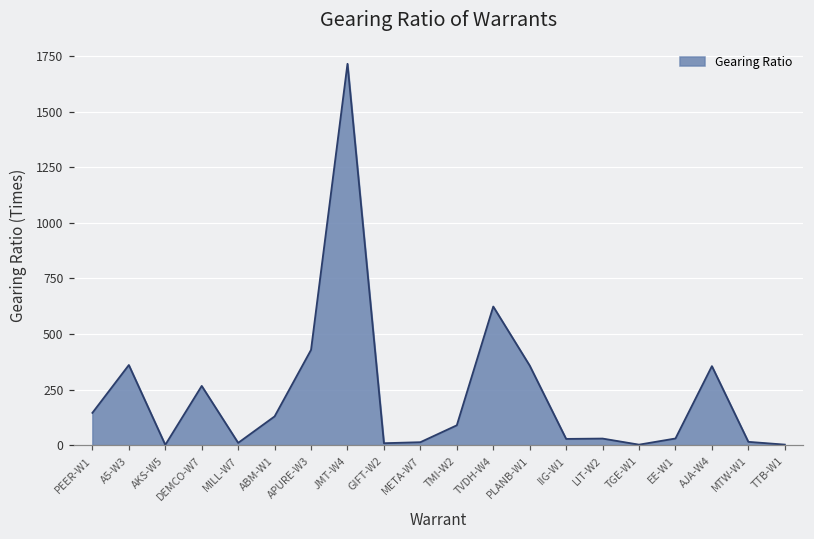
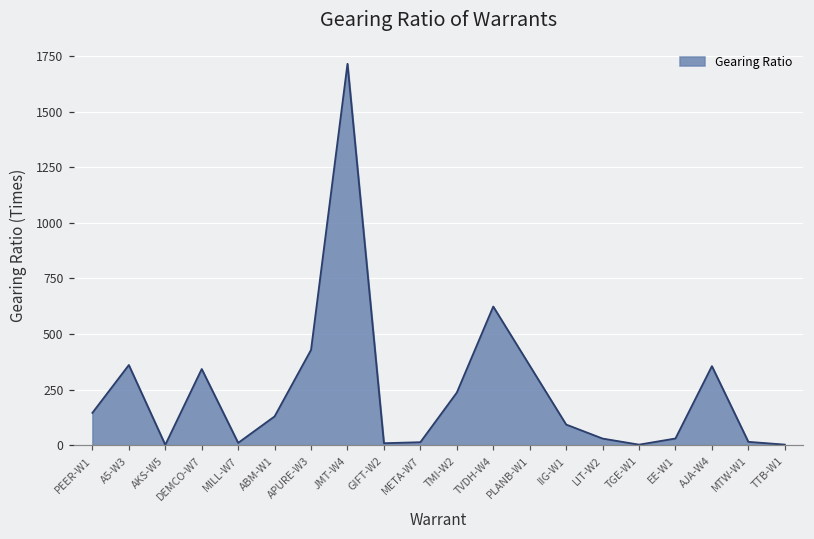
  {
    "PEER-W1": 150,
    "A5-W3": 360,
    "AKS-W5": 0,
-   "DEMCO-W7": 270,
+   "DEMCO-W7": 340,
    "MILL-W7": 10,
    "ABM-W1": 130,
    "APURE-W3": 430,
    "JMT-W4": 1710,
    "GIFT-W2": 10,
    "META-W7": 10,
-   "TMI-W2": 90,
+   "TMI-W2": 240,
    "TVDH-W4": 620,
    "PLANB-W1": 360,
-   "IIG-W1": 30,
+   "IIG-W1": 90,
    "LIT-W2": 30,
    "TGE-W1": 0,
    "EE-W1": 30,
    "AJA-W4": 360,
    "MTW-W1": 10,
    "TTB-W1": 0
  }
